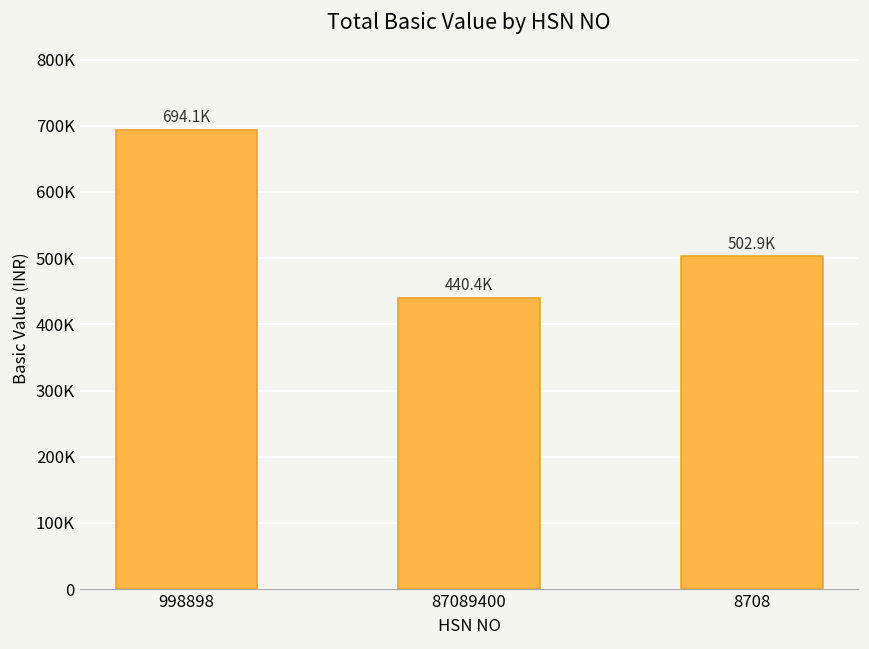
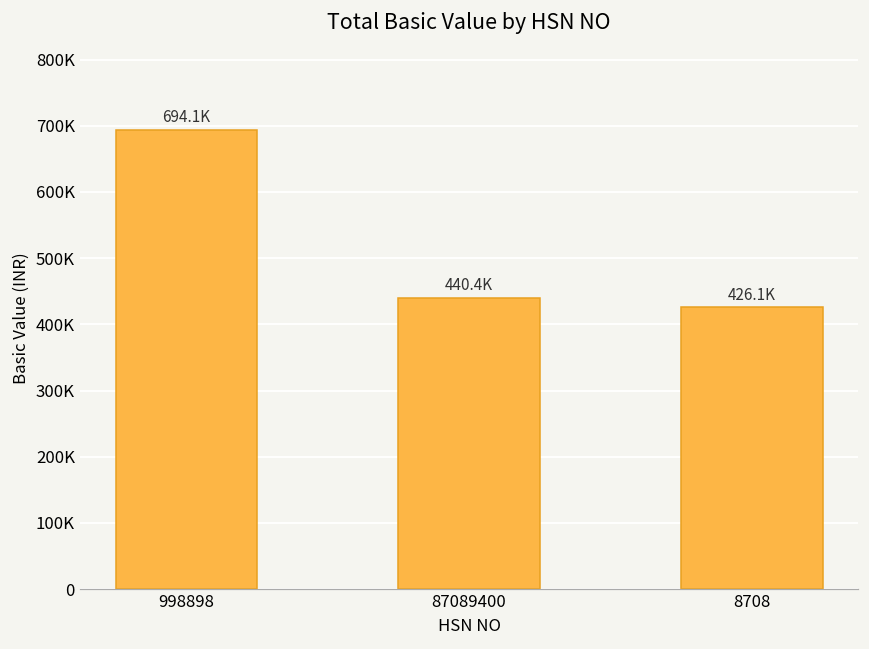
  {
    "998898": "694.1K",
    "87089400": "440.4K",
-   "8708": "502.9K"
+   "8708": "426.1K"
  }
